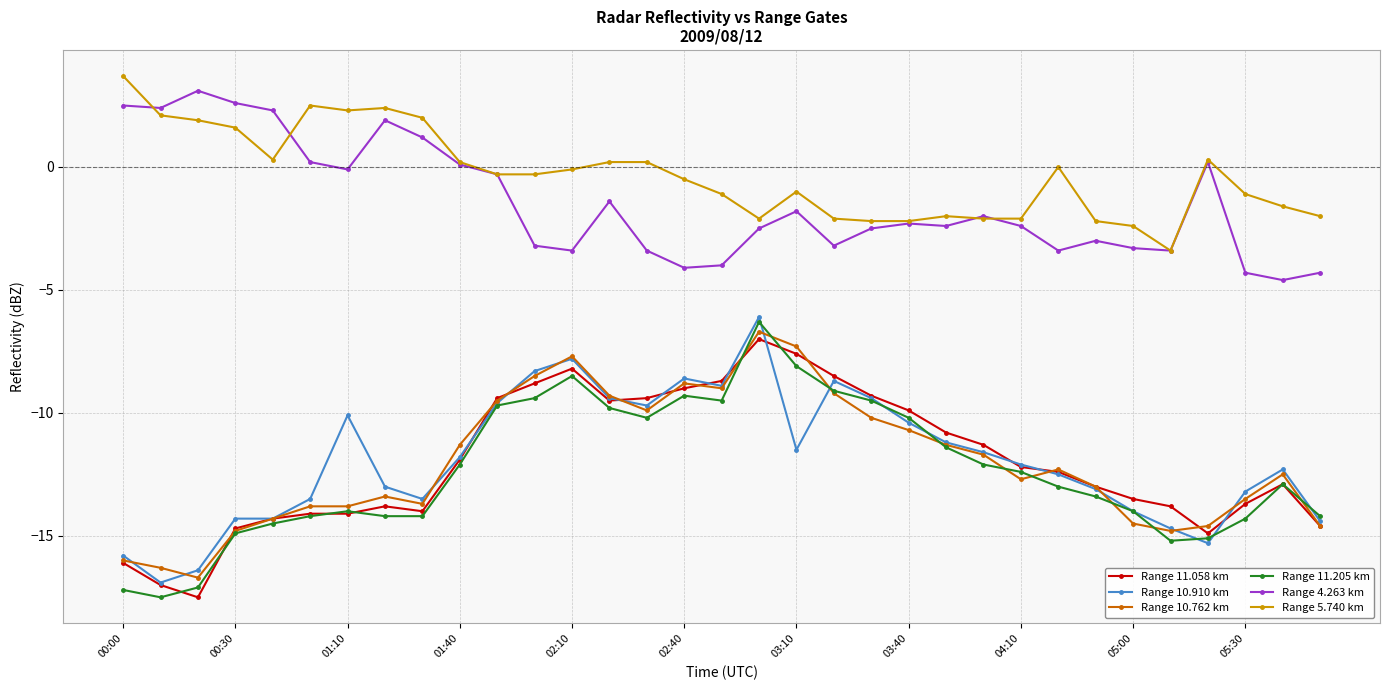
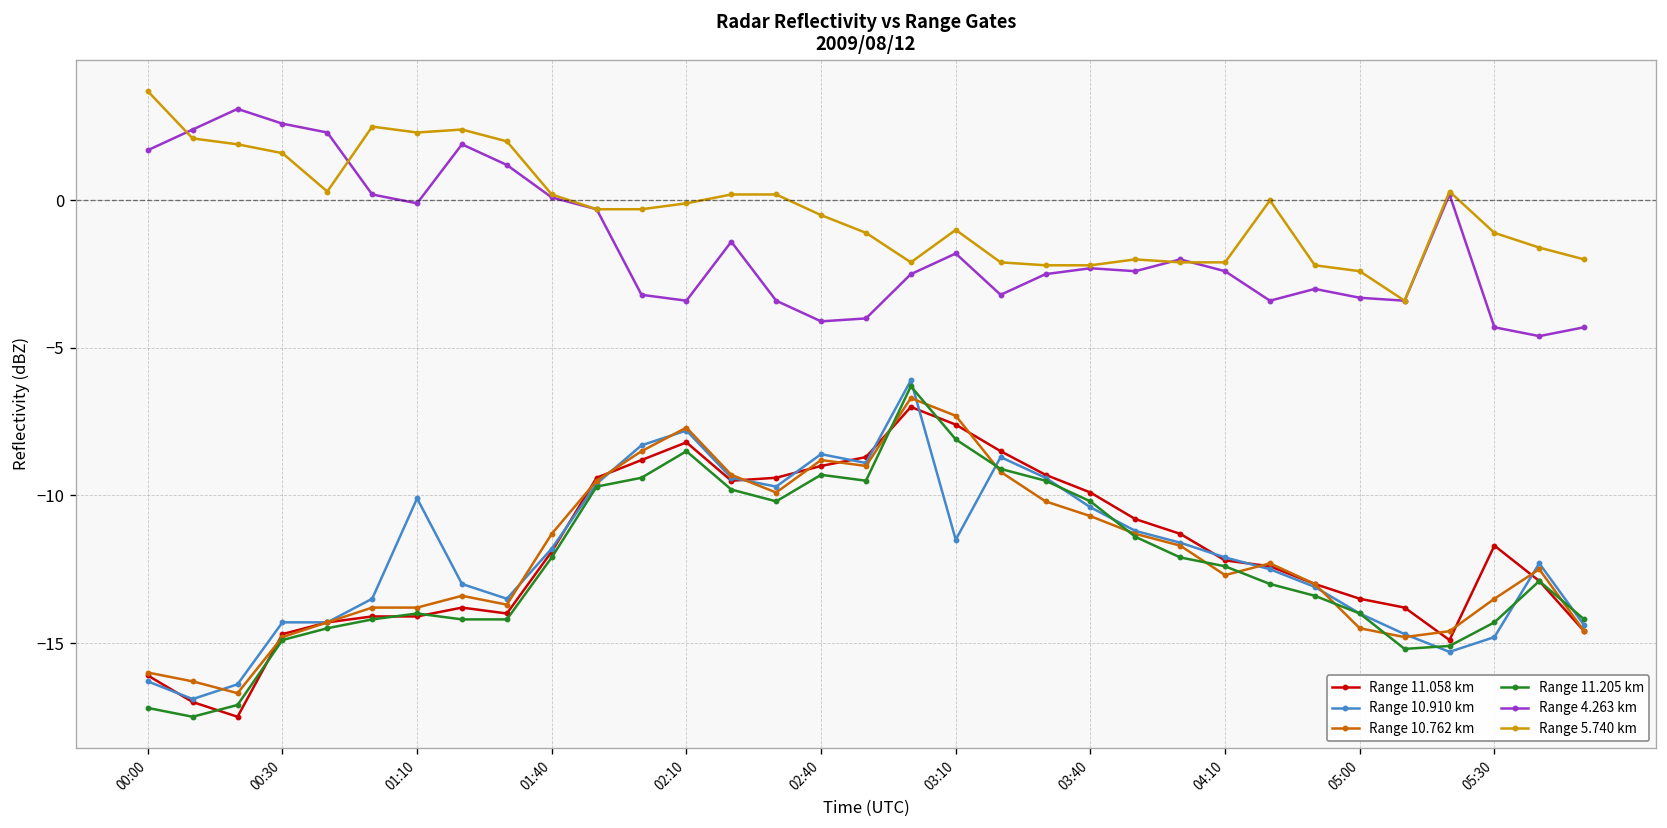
  {
    "Range 11.058 km": {
      "01:10": -14.1,
      "02:10": -8.2,
      "02:40": -9.0,
      "03:10": -7.6,
      "03:40": -9.9,
      "05:00": -13.5,
-     "05:30": -13.7
+     "05:30": -11.7
    },
    "Range 10.910 km": {
-     "00:00": -15.8,
+     "00:00": -16.3,
      "00:30": -14.3,
      "01:10": -10.1,
      "02:40": -8.6,
      "03:10": -11.5,
      "03:40": -10.4,
-     "05:30": -13.2
+     "05:30": -14.8
    },
    "Range 11.205 km": {
      "00:00": -17.2,
      "01:10": -14.0,
      "01:40": -12.1,
      "02:10": -8.5,
      "02:40": -9.3,
      "03:10": -8.1,
      "03:40": -10.2,
      "04:10": -12.4,
      "05:30": -14.3
    },
    "Range 4.263 km": {
-     "00:00": 2.5,
+     "00:00": 1.7,
      "00:30": 2.6,
      "01:10": -0.1,
      "02:10": -3.4,
      "02:40": -4.1,
      "03:10": -1.8,
      "04:10": -2.4,
      "05:00": -3.3,
      "05:30": -4.3
    }
  }
